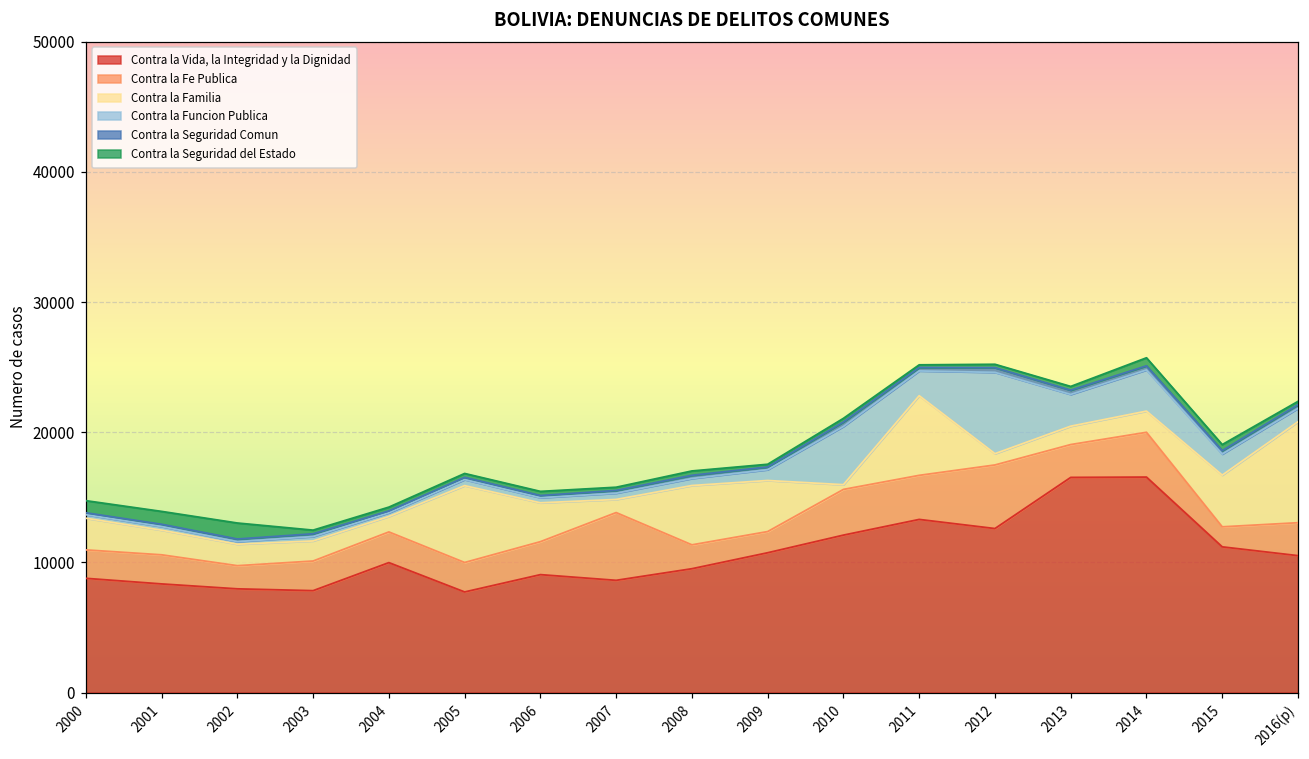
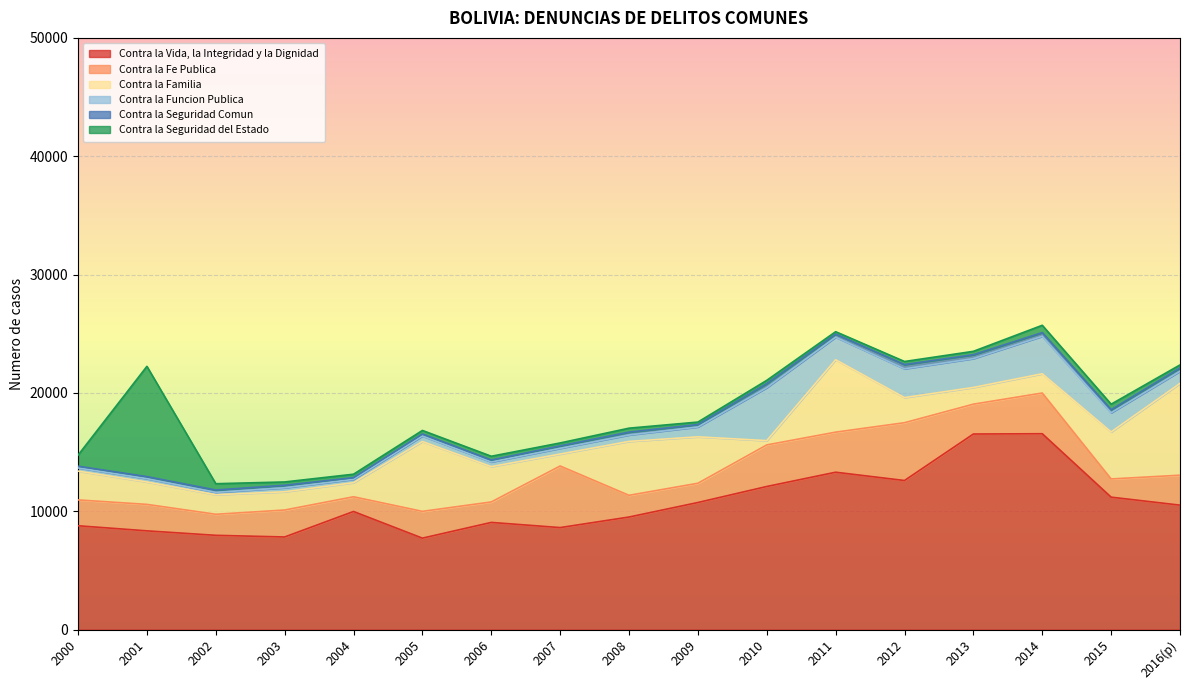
  {
    "Contra la Vida, la Integridad y la Dignidad": {
      "2000": 8800,
      "2001": 8300,
      "2002": 8000,
      "2003": 7800,
      "2004": 10000,
      "2005": 7700,
      "2006": 9100,
      "2007": 8600,
      "2008": 9500,
      "2009": 10700,
      "2010": 12100,
      "2011": 13300,
      "2012": 12600,
      "2013": 16500,
      "2014": 16600,
      "2015": 11200,
      "2016(p)": 10500
    },
    "Contra la Fe Publica": {
      "2000": 2200,
      "2001": 2200,
      "2002": 1800,
      "2003": 2300,
-     "2004": 2400,
+     "2004": 1200,
      "2005": 2300,
-     "2006": 2500,
+     "2006": 1700,
      "2007": 5200,
      "2008": 1800,
      "2009": 1600,
      "2010": 3500,
      "2011": 3400,
      "2012": 4900,
      "2013": 2500,
      "2014": 3400,
      "2015": 1500,
      "2016(p)": 2500
    },
    "Contra la Familia": {
      "2000": 2400,
      "2001": 1900,
      "2003": 1500,
      "2004": 1200,
      "2005": 5900,
      "2006": 3000,
      "2007": 1000,
      "2008": 4600,
      "2009": 3900,
      "2010": 400,
      "2011": 6100,
-     "2012": 900,
+     "2012": 2100,
      "2013": 1400,
      "2014": 1600,
      "2015": 4000,
      "2016(p)": 7800
    },
    "Contra la Funcion Publica": {
      "2008": 500,
      "2010": 4500,
      "2011": 1900,
-     "2012": 6200,
+     "2012": 2400,
      "2013": 2400,
      "2014": 3200,
      "2015": 1600,
      "2016(p)": 1000
    },
    "Contra la Seguridad Comun": {
      "2008": 200,
      "2010": 300,
      "2012": 400,
      "2013": 300,
      "2014": 300,
      "2015": 300,
      "2016(p)": 300
    },
    "Contra la Seguridad del Estado": {
      "2000": 900,
-     "2001": 1000,
-     "2002": 1200,
+     "2001": 9300,
+     "2002": 500,
      "2003": 300,
      "2004": 300,
      "2005": 300,
      "2006": 300,
      "2007": 200,
      "2008": 300,
      "2010": 300,
      "2012": 300,
      "2013": 300,
      "2014": 600,
      "2015": 500,
      "2016(p)": 300
    }
  }
